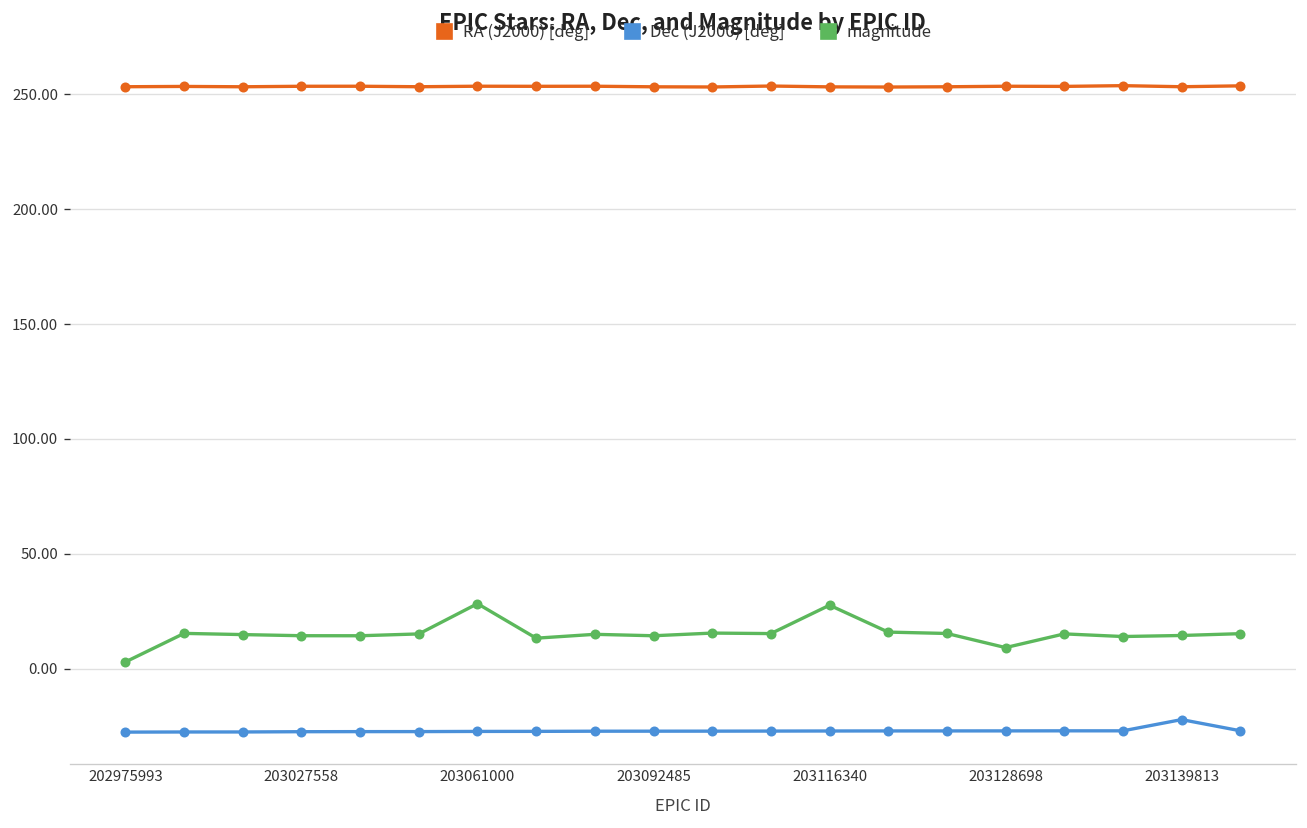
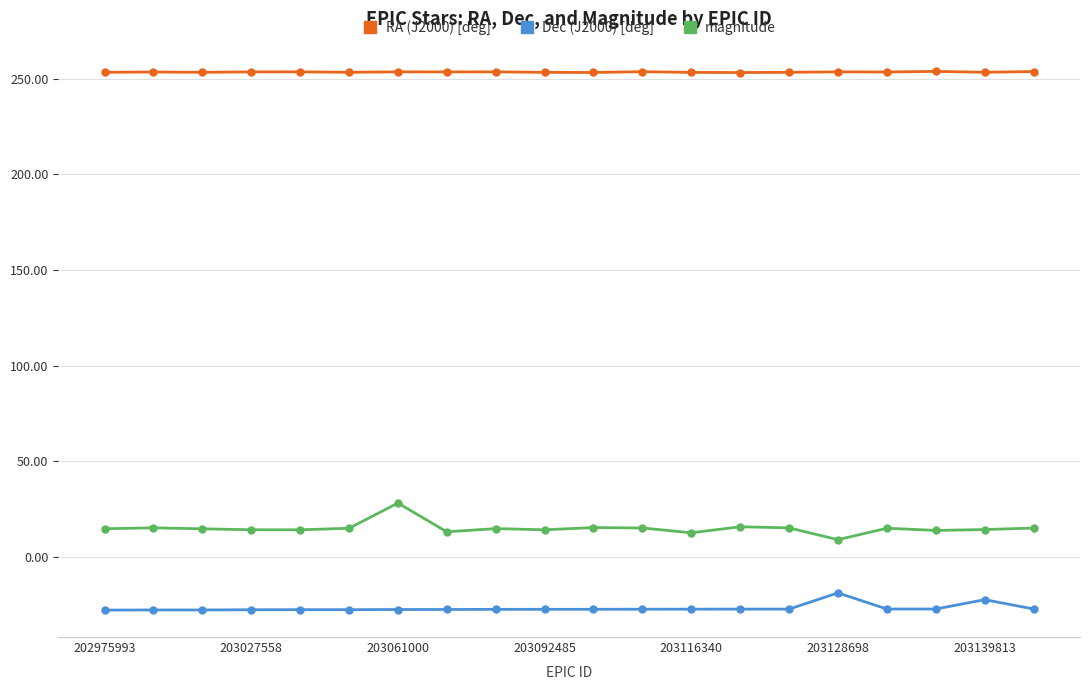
  {
    "RA (J2000) [deg]": {
      "202975993": 253,
      "203027558": 254,
      "203061000": 254,
      "203092485": 253,
      "203116340": 253,
      "203128698": 254,
      "203139813": 253
    },
    "Dec (J2000) [deg]": {
      "202975993": -28,
      "203027558": -28,
      "203061000": -27,
      "203092485": -27,
      "203116340": -27,
-     "203128698": -27,
+     "203128698": -19,
      "203139813": -22
    },
    "magnitude": {
-     "202975993": 3,
+     "202975993": 15,
      "203027558": 14,
      "203061000": 28,
      "203092485": 14,
-     "203116340": 28,
+     "203116340": 13,
      "203128698": 9,
      "203139813": 14
    }
  }
